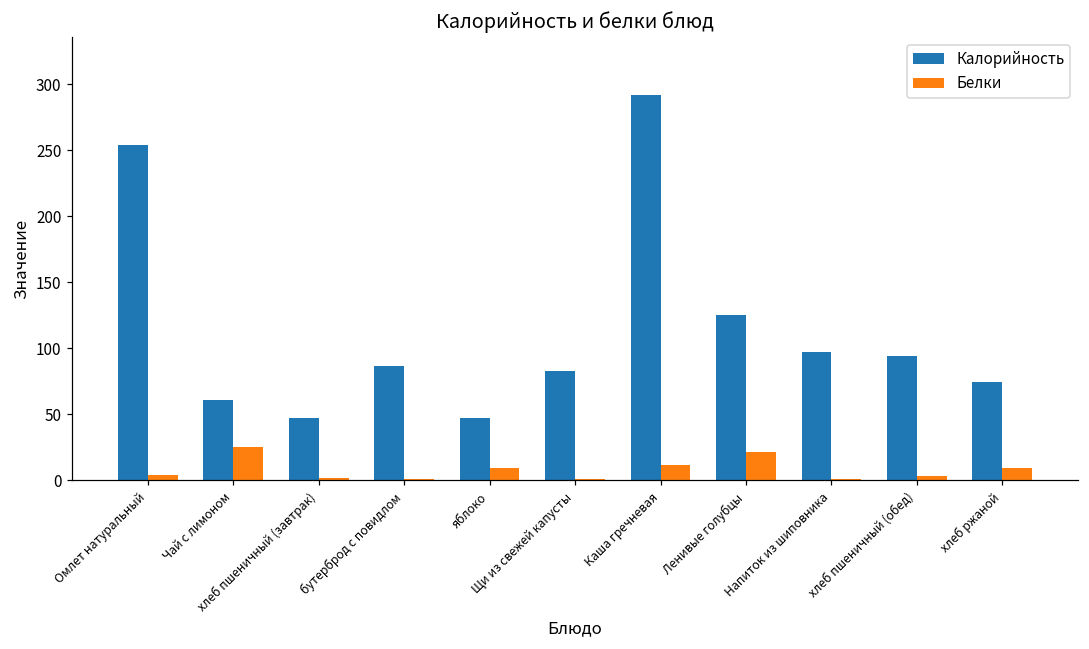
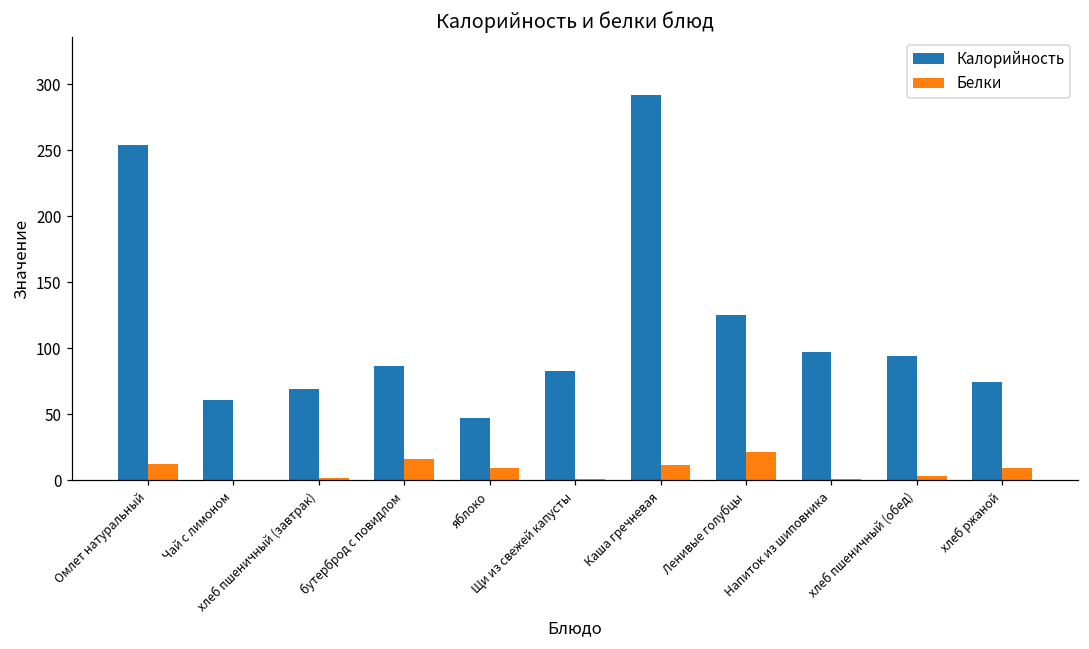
  {
    "Калорийность": {
      "Омлет натуральный": 254,
      "Чай с лимоном": 61,
-     "хлеб пшеничный (завтрак)": 47,
+     "хлеб пшеничный (завтрак)": 69,
      "бутерброд с повидлом": 87,
      "яблоко": 47,
      "Щи из свежей капусты": 83,
      "Каша гречневая": 292,
      "Ленивые голубцы": 125,
      "Напиток из шиповника": 97,
      "хлеб пшеничный (обед)": 94,
      "хлеб ржаной": 75
    },
    "Белки": {
-     "Омлет натуральный": 4,
-     "Чай с лимоном": 25,
-     "бутерброд с повидлом": 1,
+     "Омлет натуральный": 12,
+     "Чай с лимоном": 0,
+     "бутерброд с повидлом": 16,
      "яблоко": 9,
      "Каша гречневая": 11,
      "Ленивые голубцы": 22,
      "хлеб пшеничный (обед)": 3,
      "хлеб ржаной": 9
    }
  }
